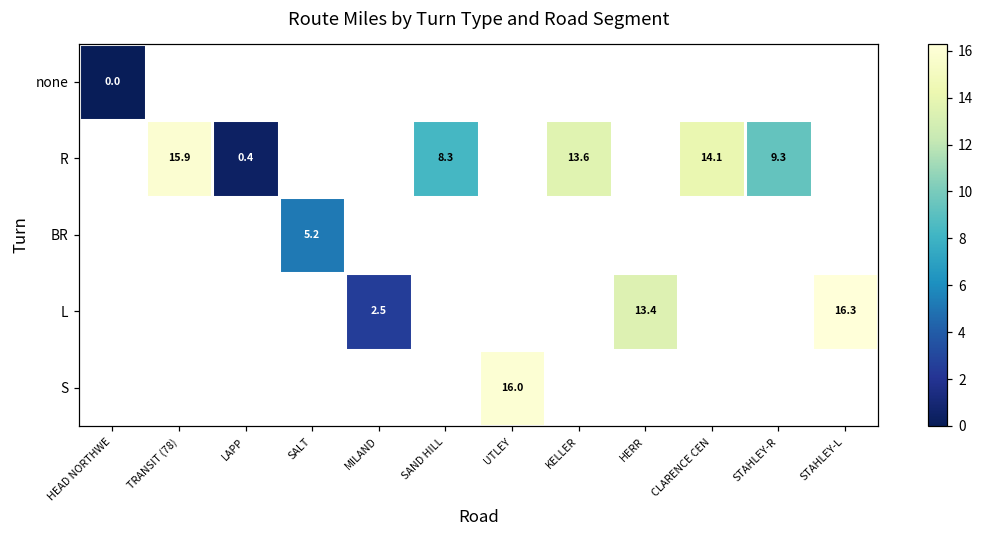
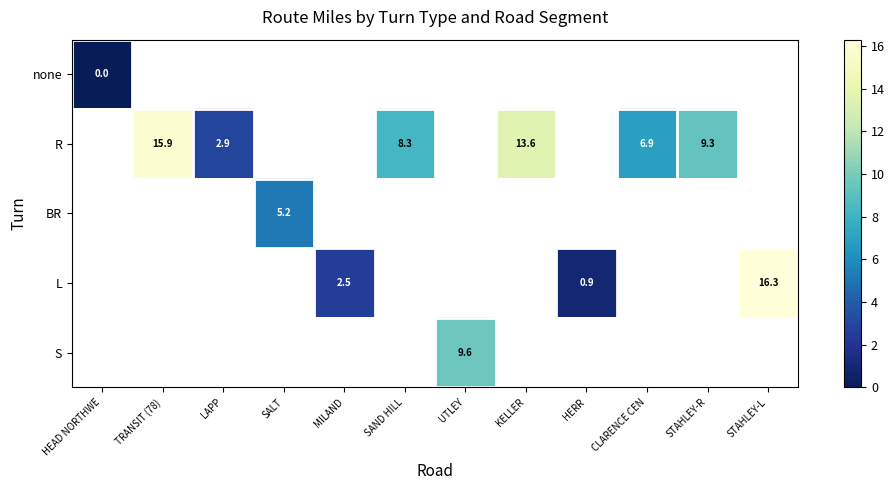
  {
    "none": {
      "HEAD NORTHWE": 0.0
    },
    "R": {
      "TRANSIT (78)": 15.9,
-     "LAPP": 0.4,
+     "LAPP": 2.9,
      "SAND HILL": 8.3,
      "KELLER": 13.6,
-     "CLARENCE CEN": 14.1,
+     "CLARENCE CEN": 6.9,
      "STAHLEY-R": 9.3
    },
    "BR": {
      "SALT": 5.2
    },
    "L": {
      "MILAND": 2.5,
-     "HERR": 13.4,
+     "HERR": 0.9,
      "STAHLEY-L": 16.3
    },
    "S": {
-     "UTLEY": 16.0
+     "UTLEY": 9.6
    }
  }
